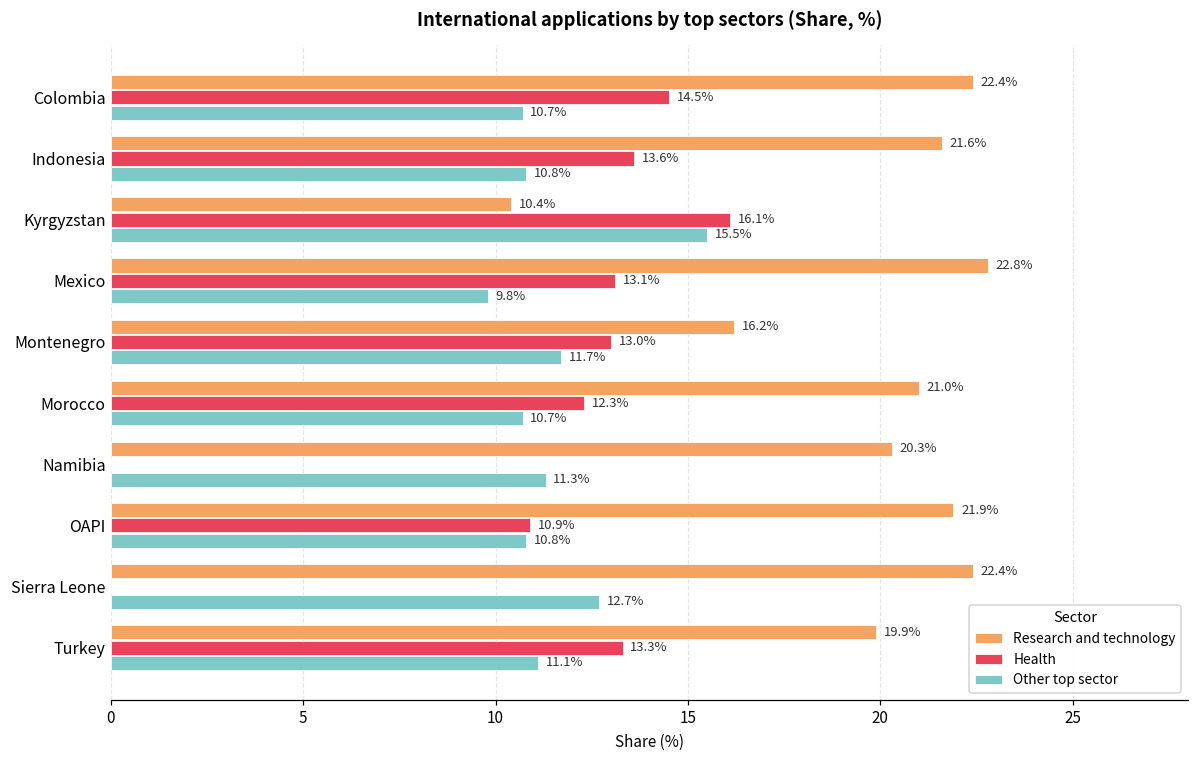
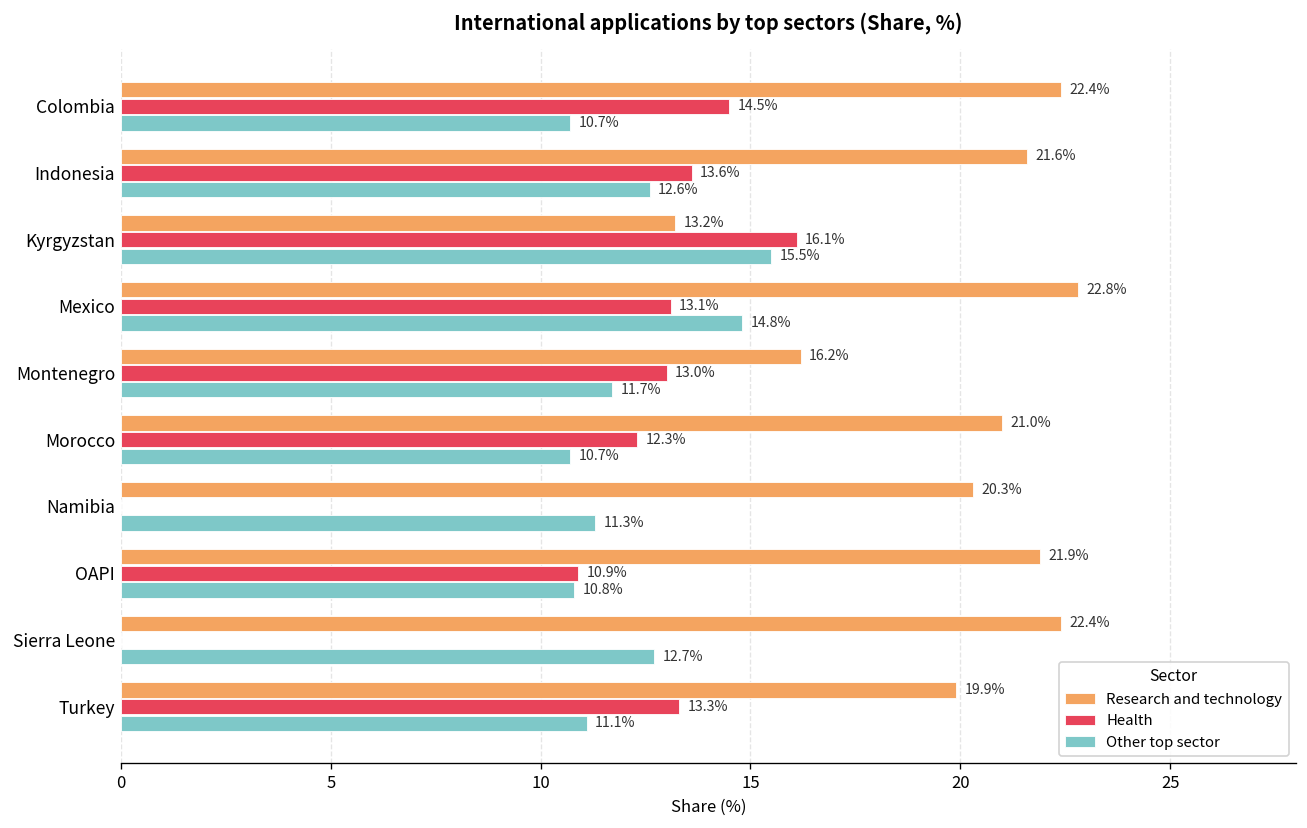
  {
    "Research and technology": {
      "Colombia": "22.4%",
      "Indonesia": "21.6%",
-     "Kyrgyzstan": "10.4%",
+     "Kyrgyzstan": "13.2%",
      "Mexico": "22.8%",
      "Montenegro": "16.2%",
      "Morocco": "21.0%",
      "Namibia": "20.3%",
      "OAPI": "21.9%",
      "Sierra Leone": "22.4%",
      "Turkey": "19.9%"
    },
    "Health": {
      "Colombia": "14.5%",
      "Indonesia": "13.6%",
      "Kyrgyzstan": "16.1%",
      "Mexico": "13.1%",
      "Montenegro": "13.0%",
      "Morocco": "12.3%",
      "OAPI": "10.9%",
      "Turkey": "13.3%"
    },
    "Other top sector": {
      "Colombia": "10.7%",
-     "Indonesia": "10.8%",
+     "Indonesia": "12.6%",
      "Kyrgyzstan": "15.5%",
-     "Mexico": "9.8%",
+     "Mexico": "14.8%",
      "Montenegro": "11.7%",
      "Morocco": "10.7%",
      "Namibia": "11.3%",
      "OAPI": "10.8%",
      "Sierra Leone": "12.7%",
      "Turkey": "11.1%"
    }
  }
